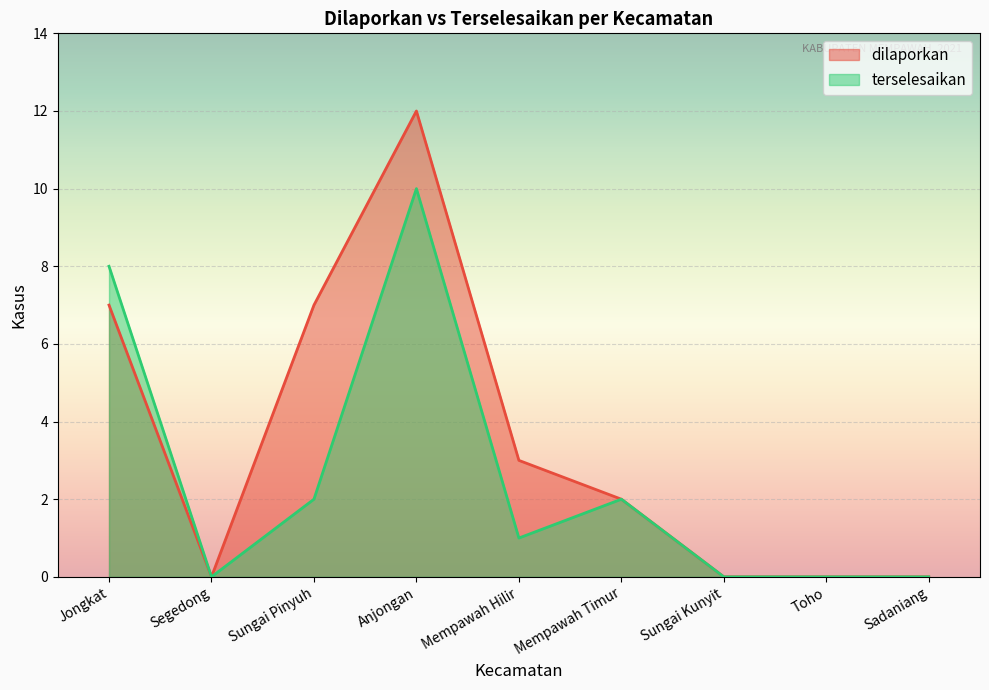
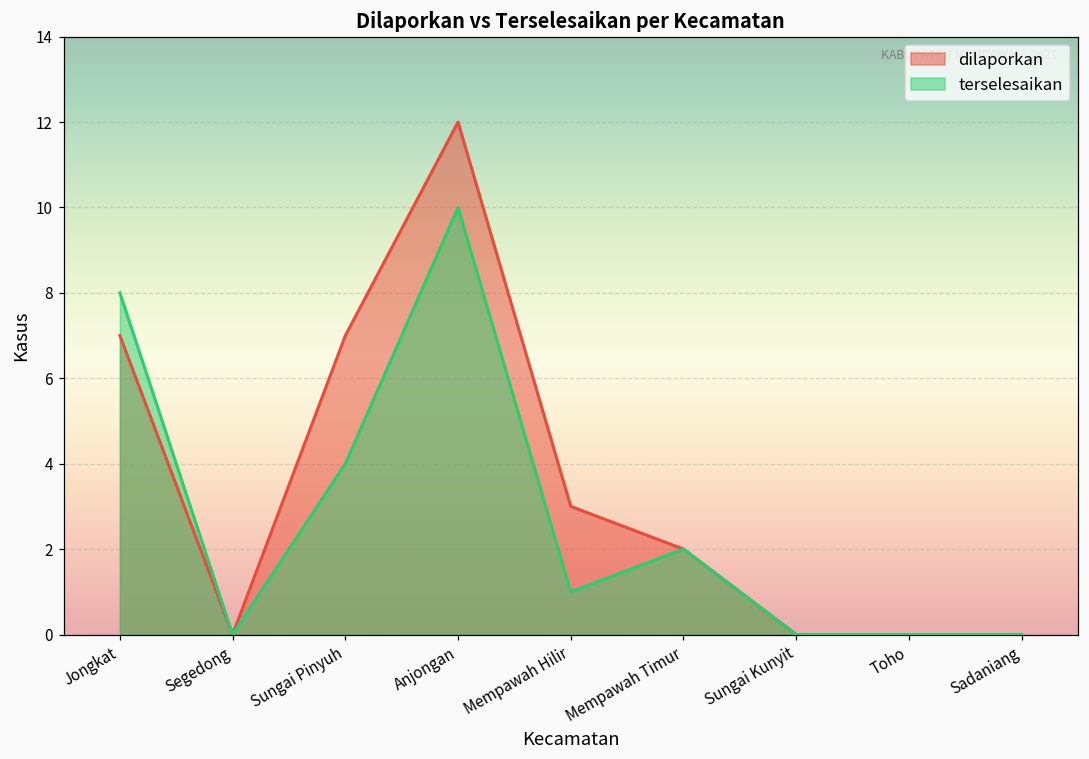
  {
    "dilaporkan": {
      "Jongkat": 7,
      "Sungai Pinyuh": 7,
      "Anjongan": 12,
      "Mempawah Hilir": 3
    },
    "terselesaikan": {
      "Jongkat": 8,
-     "Sungai Pinyuh": 2,
+     "Sungai Pinyuh": 4,
      "Anjongan": 10,
      "Mempawah Hilir": 1
    }
  }
